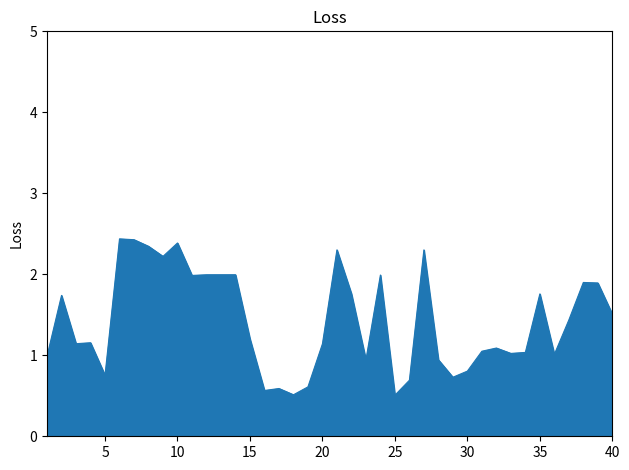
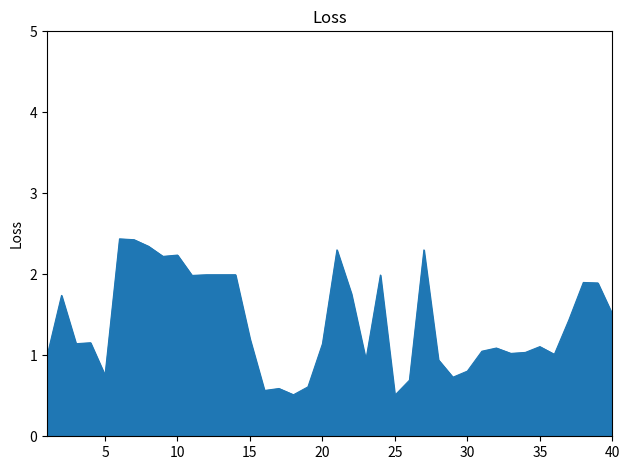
  {
    "5": 0.8,
-   "10": 2.4,
+   "10": 2.2,
    "15": 1.2,
    "20": 1.1,
    "25": 0.5,
    "30": 0.8,
-   "35": 1.8,
+   "35": 1.1,
    "40": 1.5
  }
